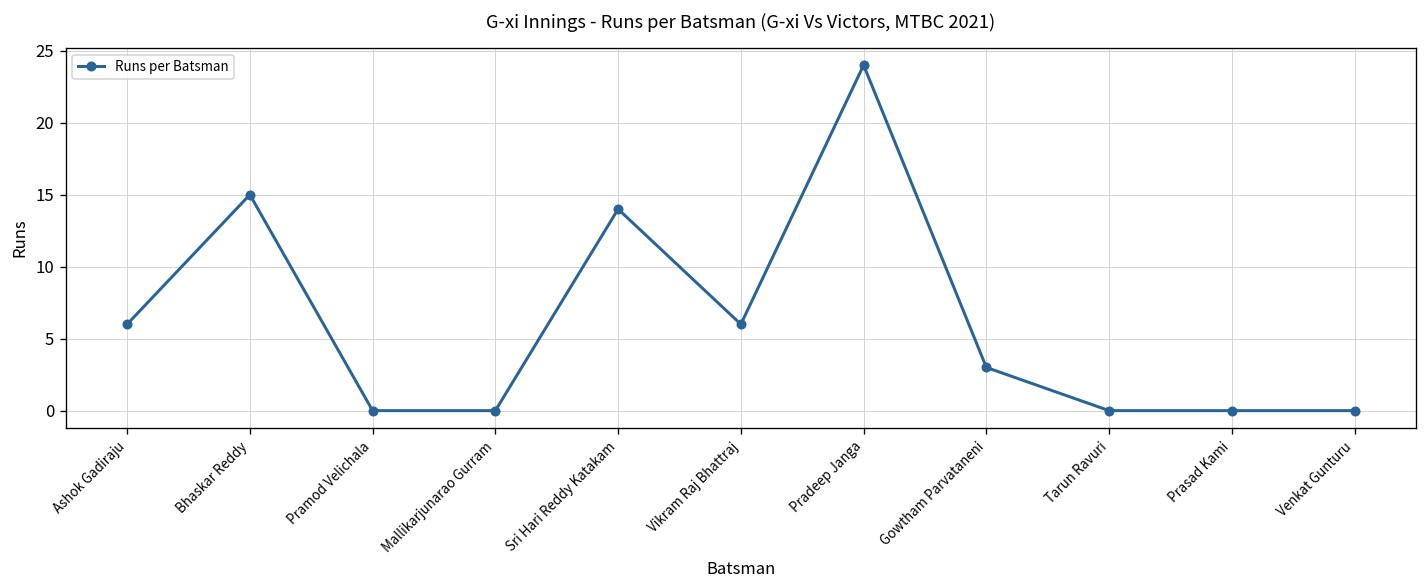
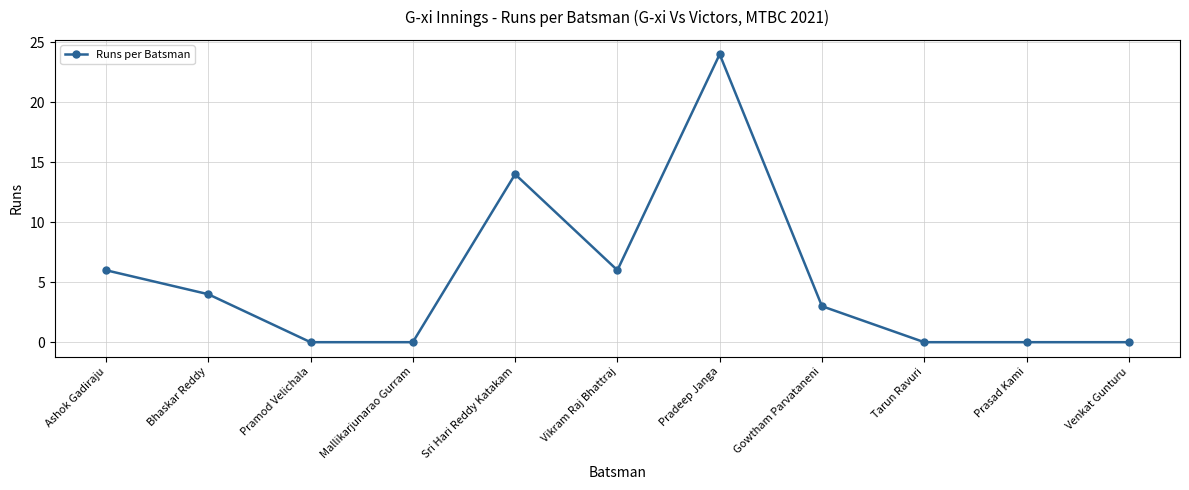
  {
    "Ashok Gadiraju": 6,
-   "Bhaskar Reddy": 15,
+   "Bhaskar Reddy": 4,
    "Pramod Velichala": 0,
    "Mallikarjunarao Gurram": 0,
    "Sri Hari Reddy Katakam": 14,
    "Vikram Raj Bhattraj": 6,
    "Pradeep Janga": 24,
    "Gowtham Parvataneni": 3,
    "Tarun Ravuri": 0,
    "Prasad Kami": 0,
    "Venkat Gunturu": 0
  }
